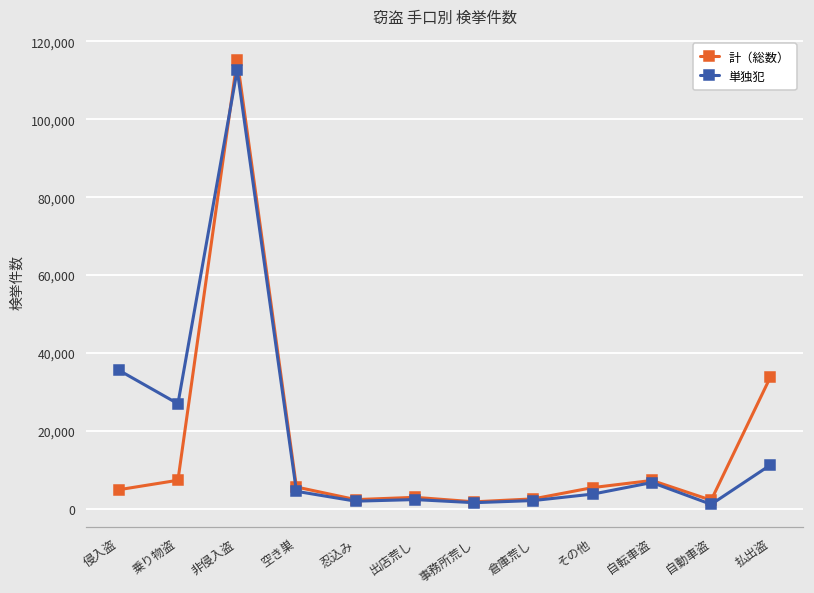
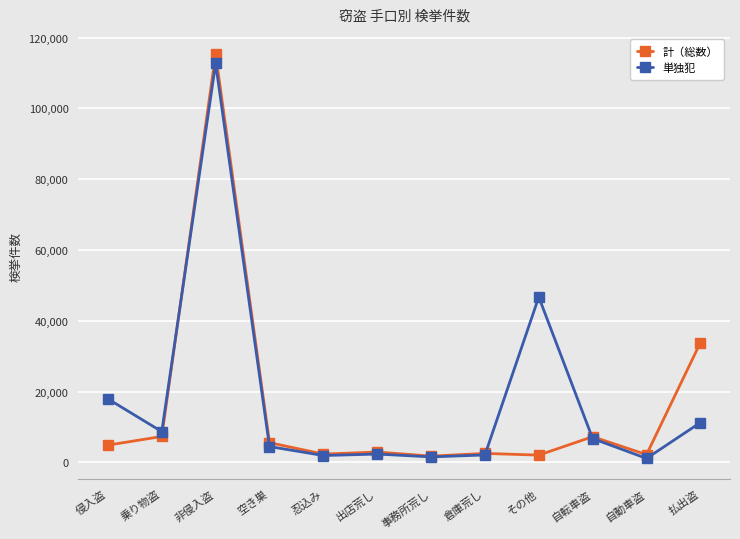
  {
    "計（総数）": {
      "侵入盗": "5,000",
      "乗り物盗": "7,000",
      "非侵入盗": "115,000",
      "空き巣": "6,000",
-     "その他": "5,000",
+     "その他": "2,000",
      "自動車盗": "2,000",
      "払出盗": "34,000"
    },
    "単独犯": {
-     "侵入盗": "36,000",
-     "乗り物盗": "27,000",
+     "侵入盗": "18,000",
+     "乗り物盗": "9,000",
      "非侵入盗": "113,000",
      "空き巣": "4,000",
-     "その他": "4,000",
+     "その他": "47,000",
      "自動車盗": "1,000",
      "払出盗": "11,000"
    }
  }
